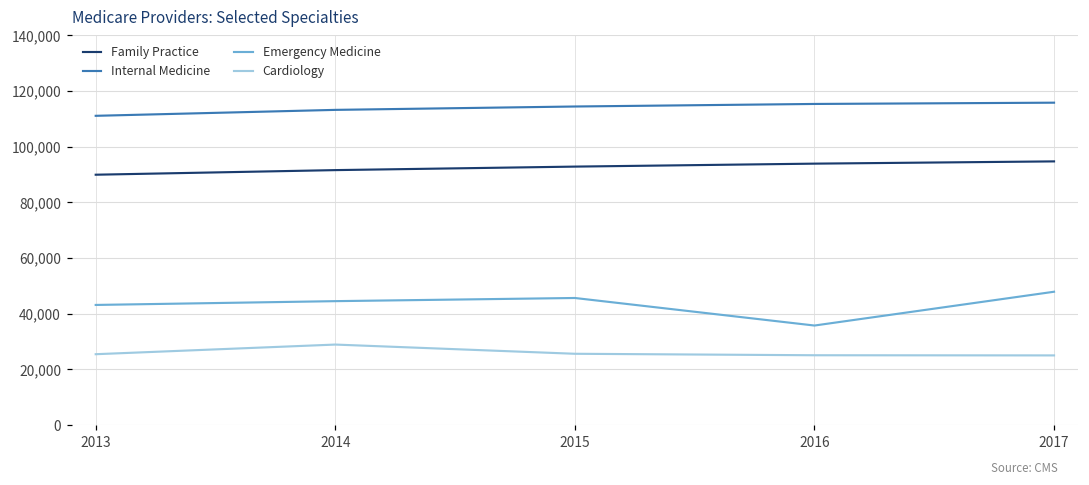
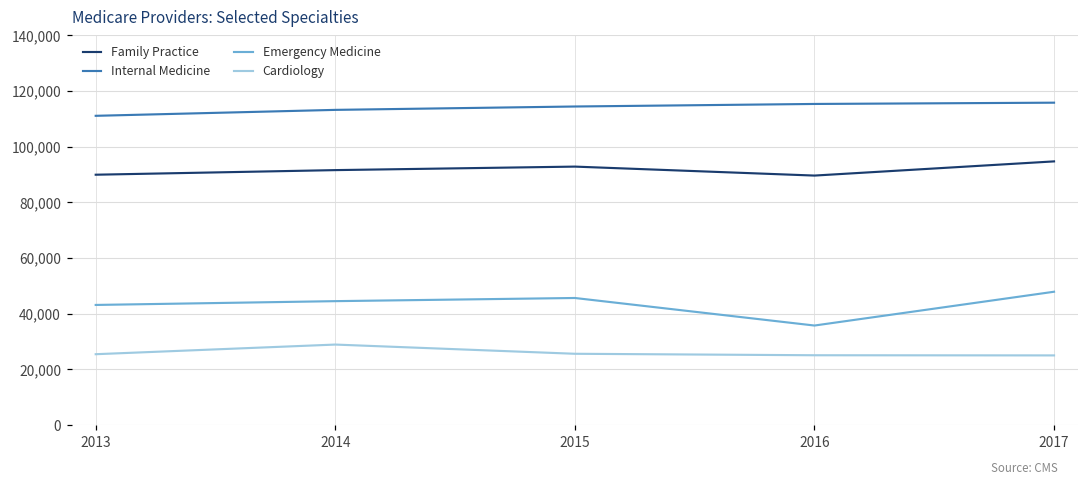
  {
    "Family Practice": {
      "2013": "90,000",
      "2014": "92,000",
      "2015": "93,000",
-     "2016": "94,000",
+     "2016": "90,000",
      "2017": "95,000"
    },
    "Internal Medicine": {
      "2013": "111,000",
      "2014": "113,000",
      "2015": "114,000",
      "2016": "115,000",
      "2017": "116,000"
    },
    "Emergency Medicine": {
      "2013": "43,000",
      "2014": "44,000",
      "2015": "46,000",
      "2016": "36,000",
      "2017": "48,000"
    },
    "Cardiology": {
      "2013": "25,000",
      "2014": "29,000",
      "2015": "26,000",
      "2016": "25,000",
      "2017": "25,000"
    }
  }
